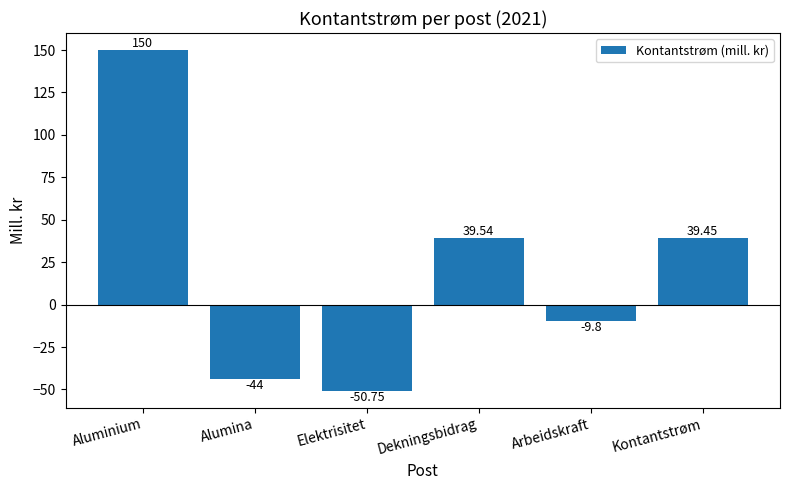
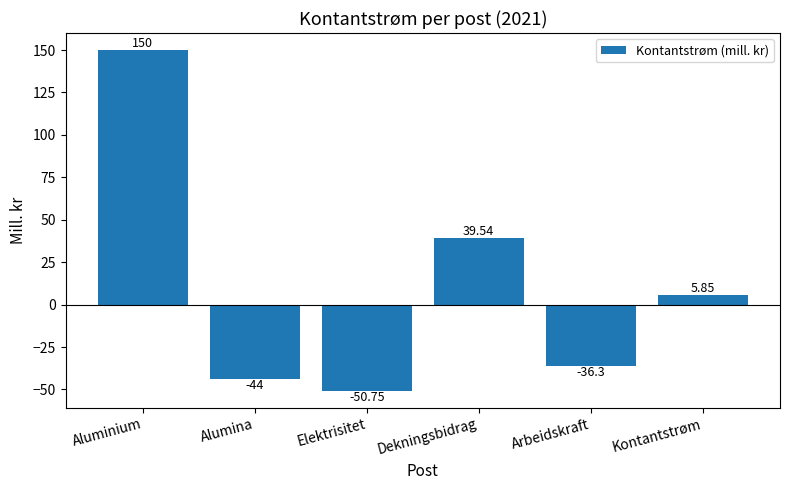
  {
    "Aluminium": 150,
    "Alumina": -44,
    "Elektrisitet": -50.75,
    "Dekningsbidrag": 39.54,
-   "Arbeidskraft": -9.8,
-   "Kontantstrøm": 39.45
+   "Arbeidskraft": -36.3,
+   "Kontantstrøm": 5.85
  }
